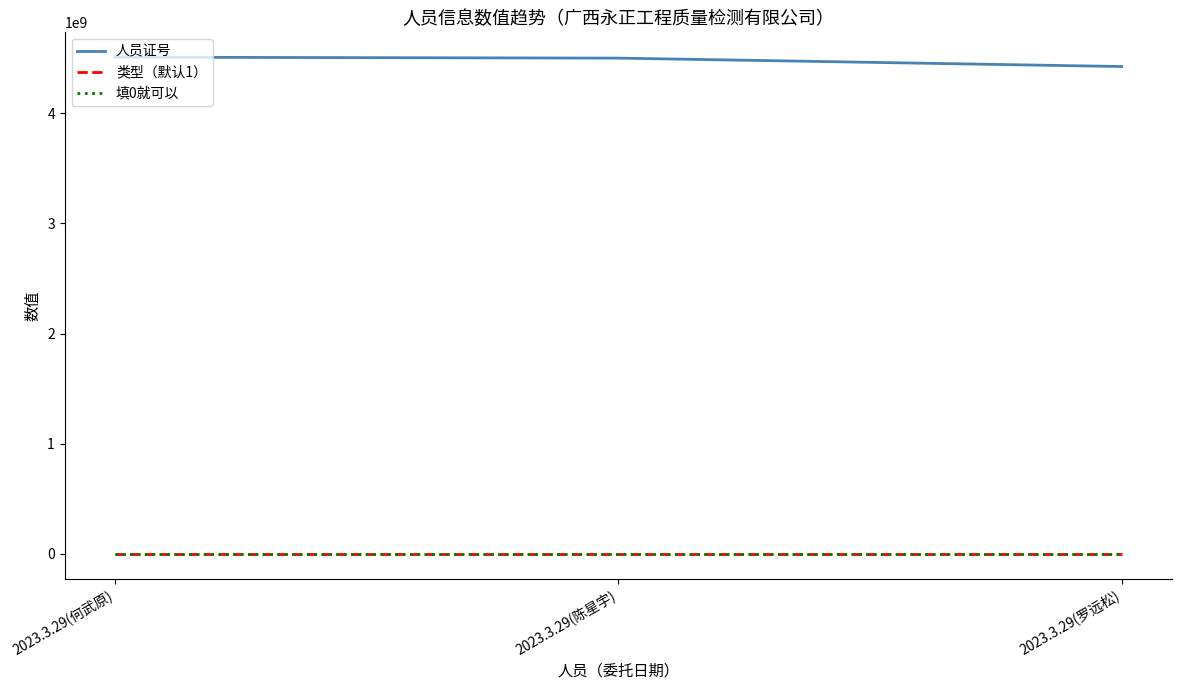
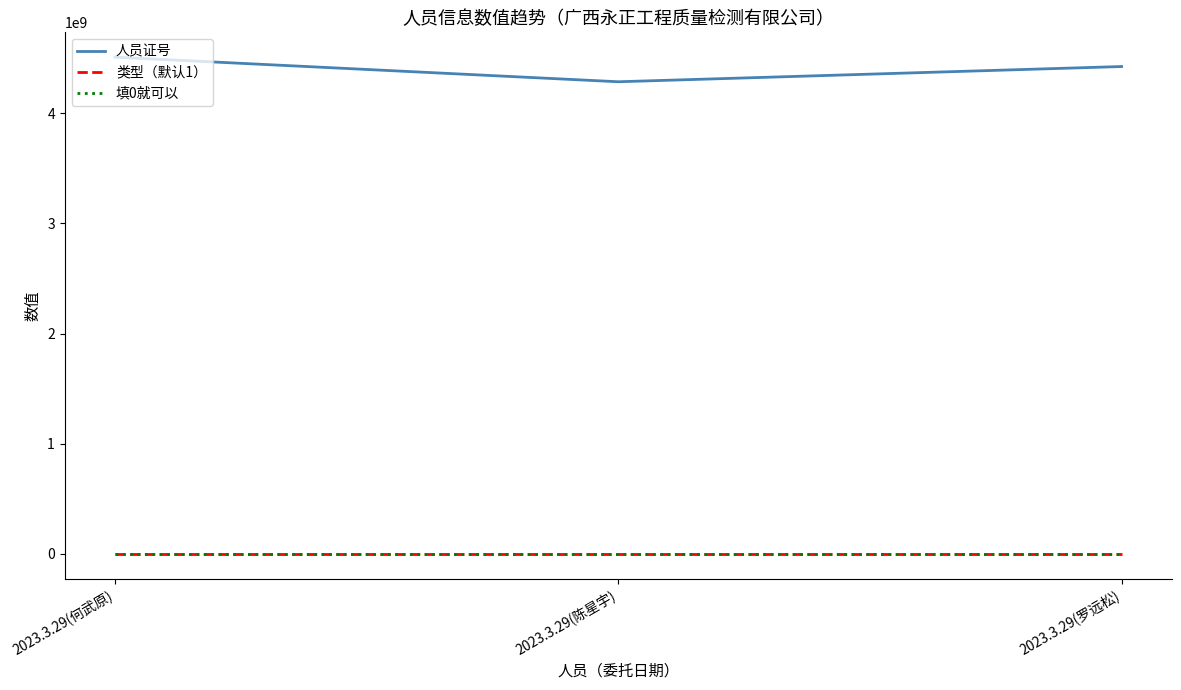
  {
    "人员证号": {
-     "2023.3.29(陈星宇)": 4500000000,
+     "2023.3.29(陈星宇)": 4290000000,
      "2023.3.29(罗远松)": 4420000000
    },
    "填0就可以": {
      "2023.3.29(何武原)": 0,
      "2023.3.29(陈星宇)": 0,
      "2023.3.29(罗远松)": 0
    }
  }
